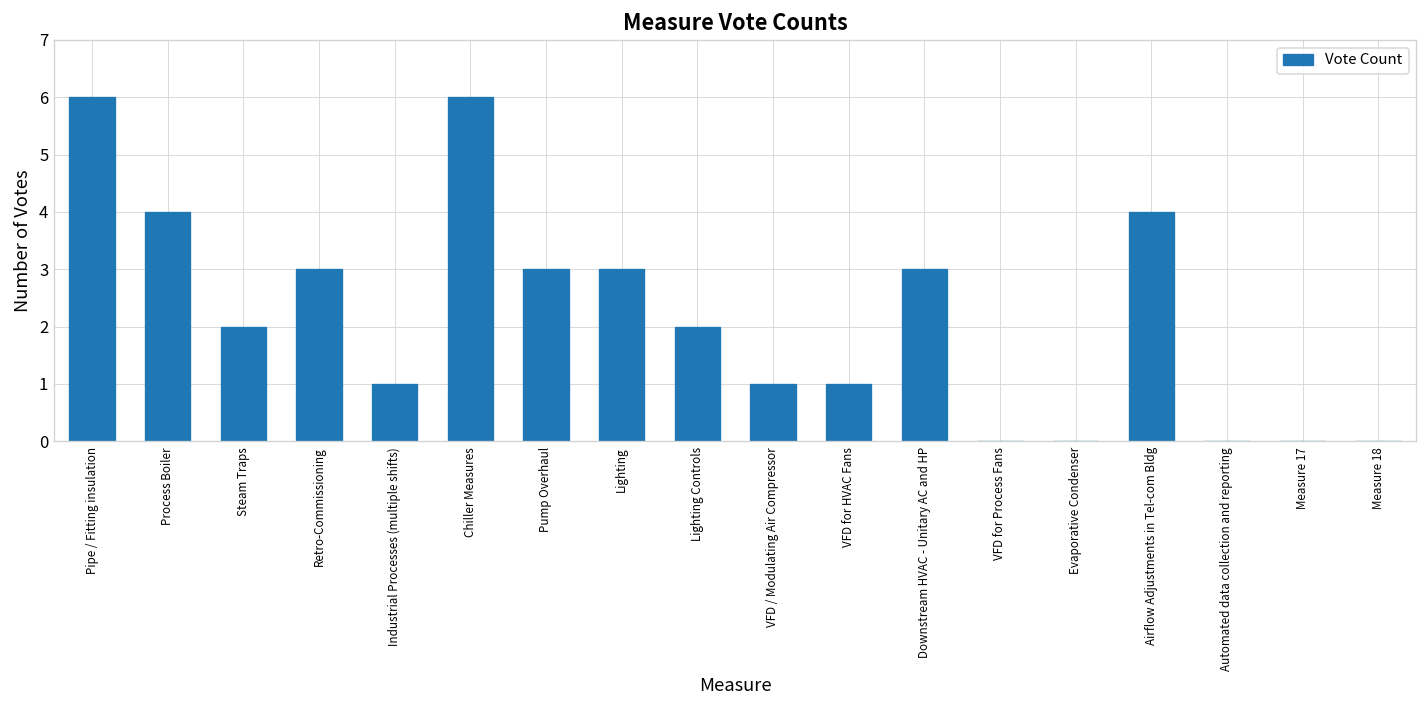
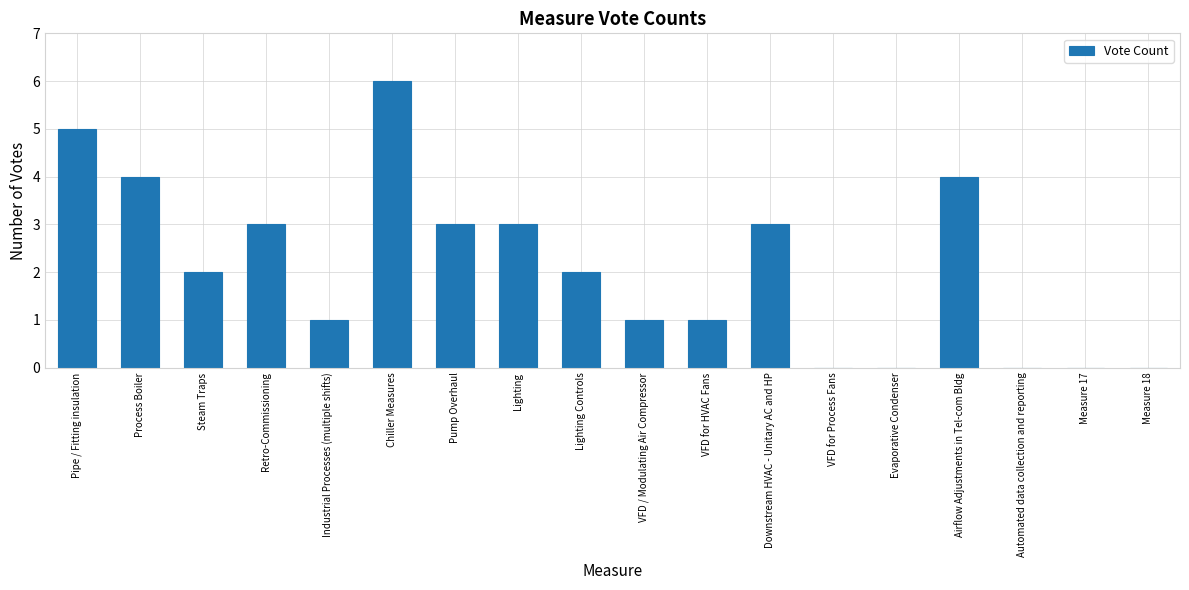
  {
-   "Pipe / Fitting insulation": 6,
+   "Pipe / Fitting insulation": 5,
    "Process Boiler": 4,
    "Steam Traps": 2,
    "Retro-Commissioning": 3,
    "Industrial Processes (multiple shifts)": 1,
    "Chiller Measures": 6,
    "Pump Overhaul": 3,
    "Lighting": 3,
    "Lighting Controls": 2,
    "VFD / Modulating Air Compressor": 1,
    "VFD for HVAC Fans": 1,
    "Downstream HVAC - Unitary AC and HP": 3,
    "VFD for Process Fans": 0,
    "Evaporative Condenser": 0,
    "Airflow Adjustments in Tel-com Bldg": 4,
    "Automated data collection and reporting": 0,
    "Measure 17": 0,
    "Measure 18": 0
  }
